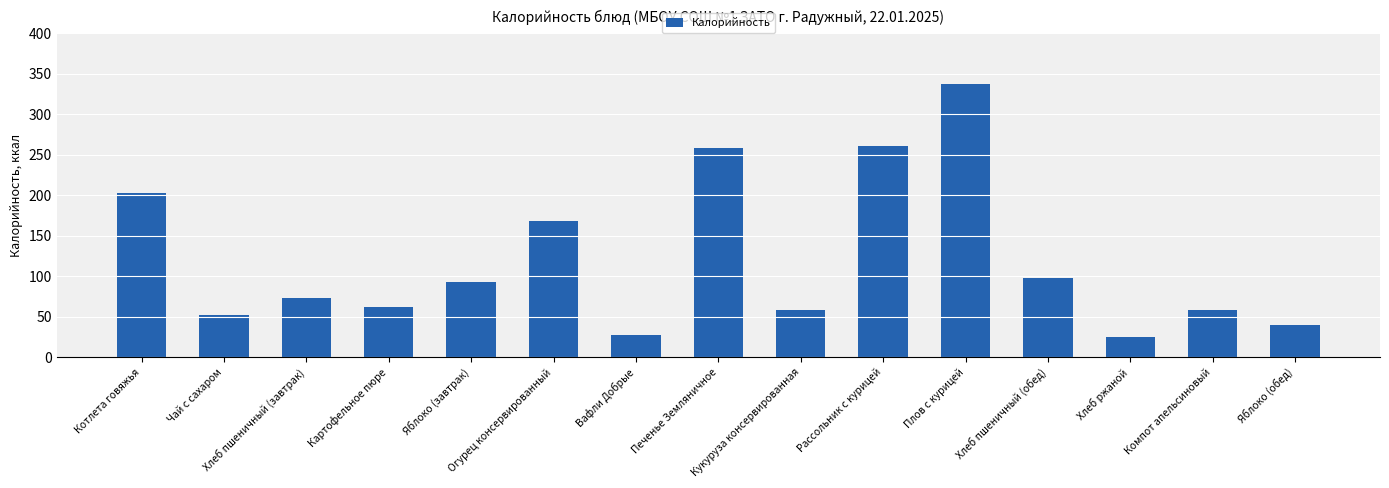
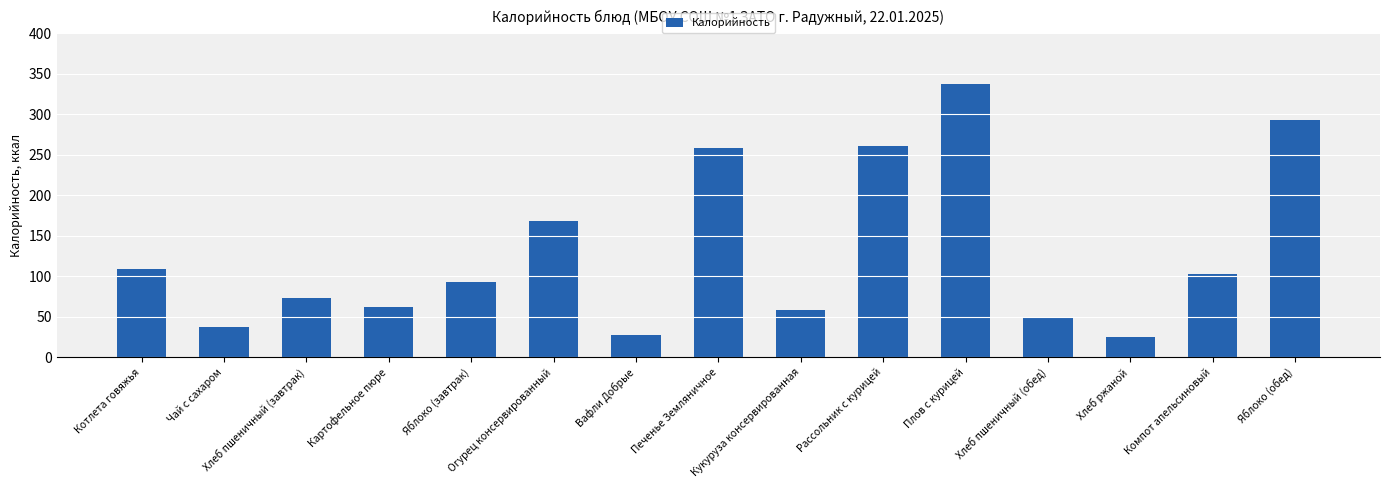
  {
-   "Котлета говяжья": 200,
-   "Чай с сахаром": 50,
+   "Котлета говяжья": 110,
+   "Чай с сахаром": 40,
    "Хлеб пшеничный (завтрак)": 70,
    "Картофельное пюре": 60,
    "Яблоко (завтрак)": 90,
    "Огурец консервированный": 170,
    "Вафли Добрые": 30,
    "Печенье Земляничное": 260,
    "Кукуруза консервированная": 60,
    "Рассольник с курицей": 260,
    "Плов с курицей": 340,
-   "Хлеб пшеничный (обед)": 100,
+   "Хлеб пшеничный (обед)": 50,
    "Хлеб ржаной": 20,
-   "Компот апельсиновый": 60,
-   "Яблоко (обед)": 40
+   "Компот апельсиновый": 100,
+   "Яблоко (обед)": 290
  }
